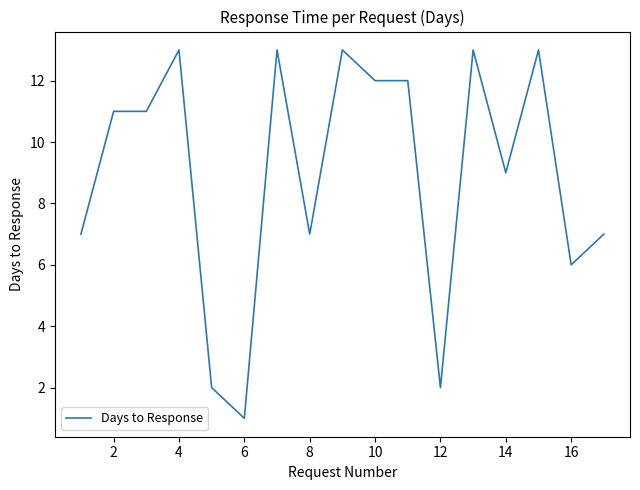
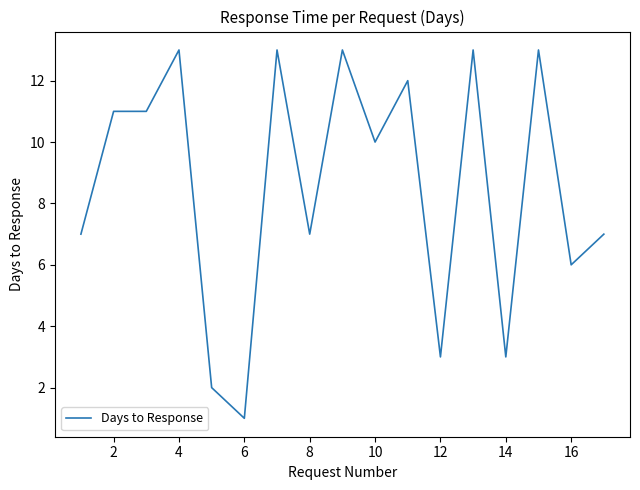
  {
    "2": 11,
    "4": 13,
    "6": 1,
    "8": 7,
-   "10": 12,
-   "12": 2,
-   "14": 9,
+   "10": 10,
+   "12": 3,
+   "14": 3,
    "16": 6
  }
